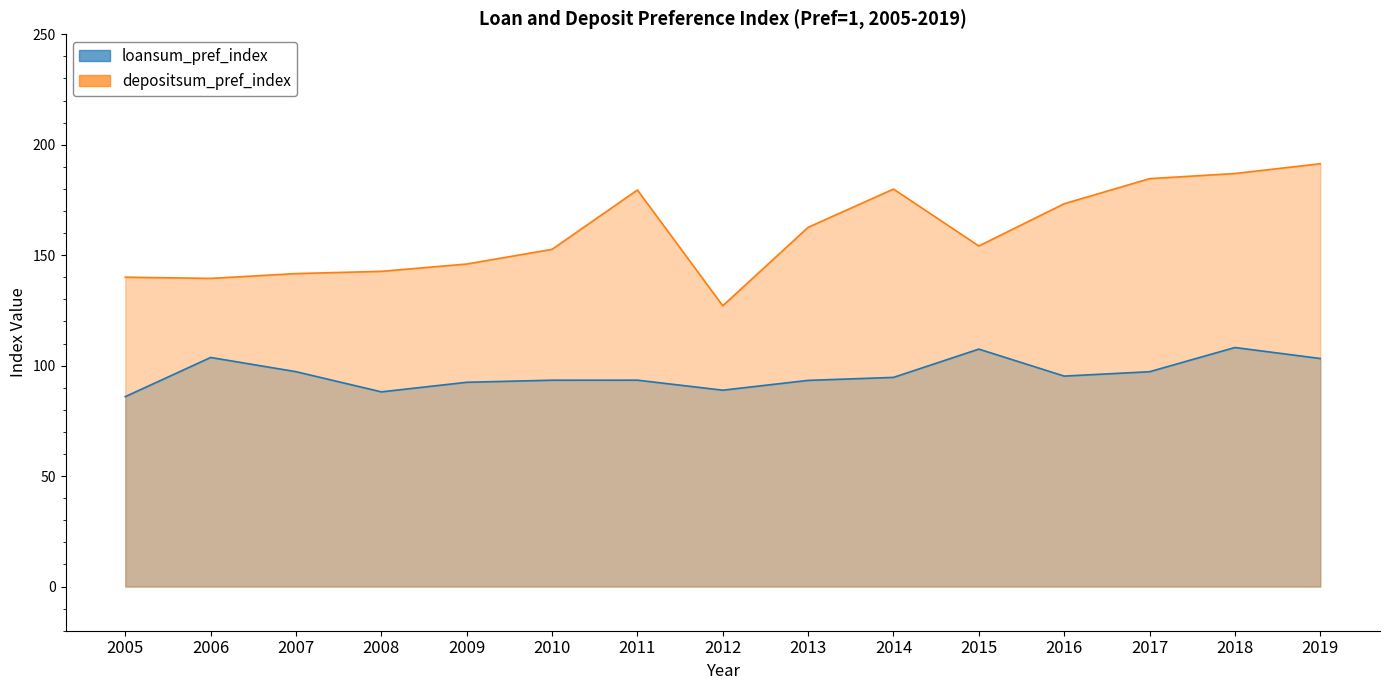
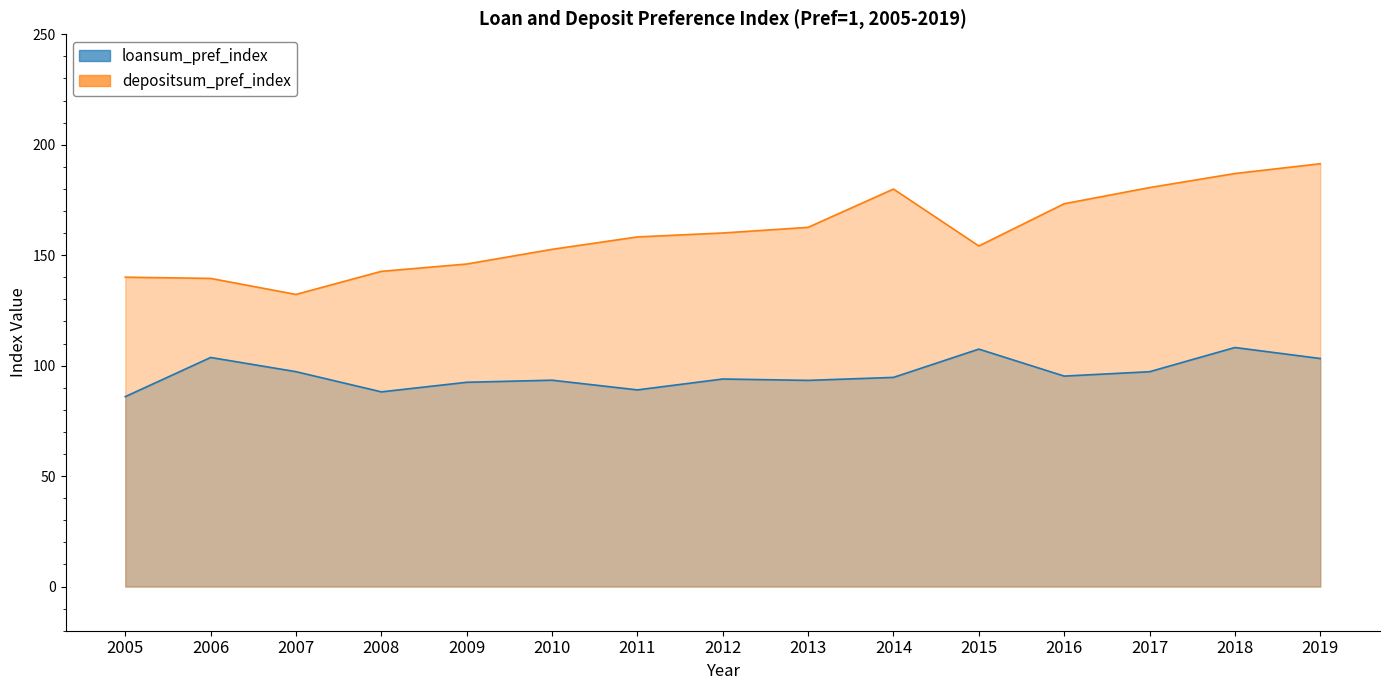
  {
    "loansum_pref_index": {
      "2005": 86,
      "2006": 104,
      "2007": 97,
      "2008": 88,
      "2009": 92,
      "2010": 93,
-     "2011": 93,
-     "2012": 89,
+     "2011": 89,
+     "2012": 94,
      "2013": 93,
      "2014": 95,
      "2015": 107,
      "2016": 95,
      "2017": 97,
      "2018": 108,
      "2019": 103
    },
    "depositsum_pref_index": {
      "2005": 140,
      "2006": 139,
-     "2007": 142,
+     "2007": 132,
      "2008": 143,
      "2009": 146,
      "2010": 153,
-     "2011": 180,
-     "2012": 127,
+     "2011": 158,
+     "2012": 160,
      "2013": 163,
      "2014": 180,
      "2015": 154,
      "2016": 173,
-     "2017": 185,
+     "2017": 181,
      "2018": 187,
      "2019": 191
    }
  }
